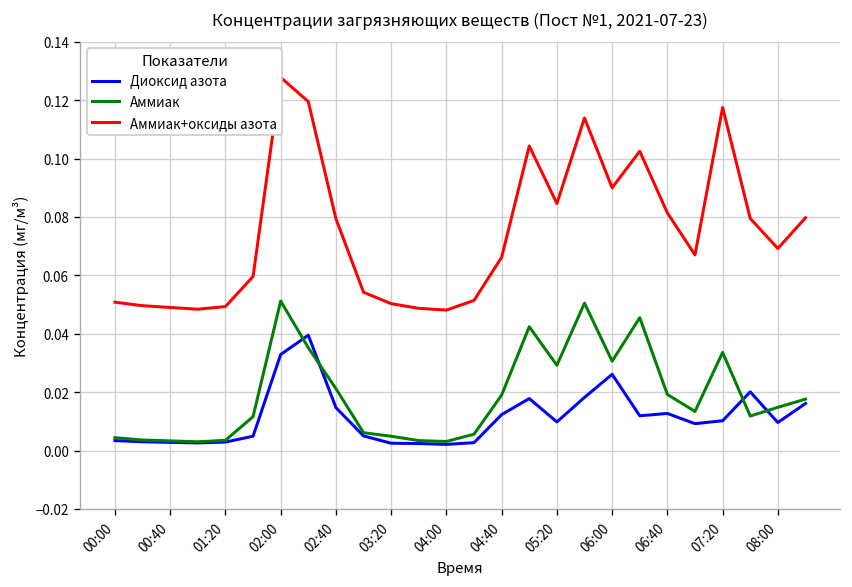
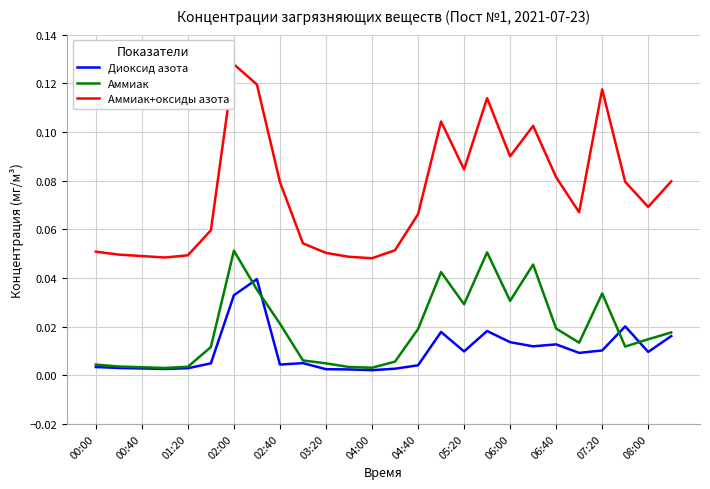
  {
    "Диоксид азота": {
      "02:00": 0.033,
-     "02:40": 0.015,
+     "02:40": 0.004,
      "03:20": 0.003,
-     "04:40": 0.012,
+     "04:40": 0.004,
      "05:20": 0.010,
-     "06:00": 0.026,
+     "06:00": 0.014,
      "06:40": 0.013,
      "07:20": 0.010,
      "08:00": 0.010
    },
    "Аммиак": {
      "02:00": 0.051,
      "02:40": 0.021,
      "03:20": 0.005,
      "04:40": 0.019,
      "05:20": 0.029,
      "06:00": 0.031,
      "06:40": 0.019,
      "07:20": 0.034,
      "08:00": 0.015
    },
    "Аммиак+оксиды азота": {
      "00:00": 0.051,
      "00:40": 0.049,
      "01:20": 0.049,
      "02:40": 0.079,
      "03:20": 0.050,
      "04:00": 0.048,
      "04:40": 0.066,
      "05:20": 0.085,
      "06:00": 0.090,
      "06:40": 0.081,
      "07:20": 0.118,
      "08:00": 0.069
    }
  }
